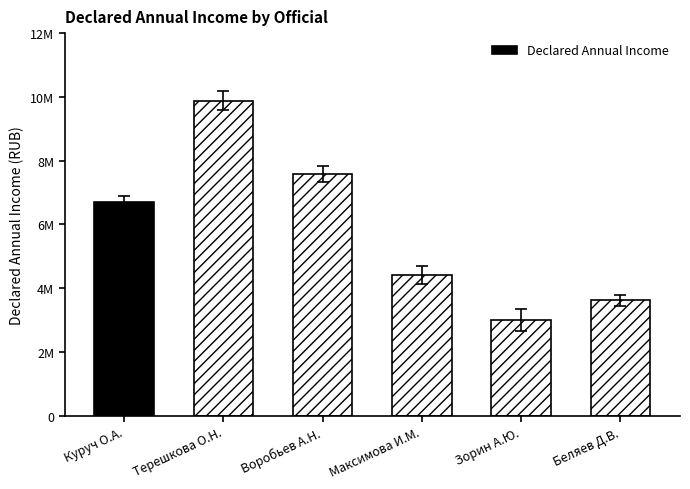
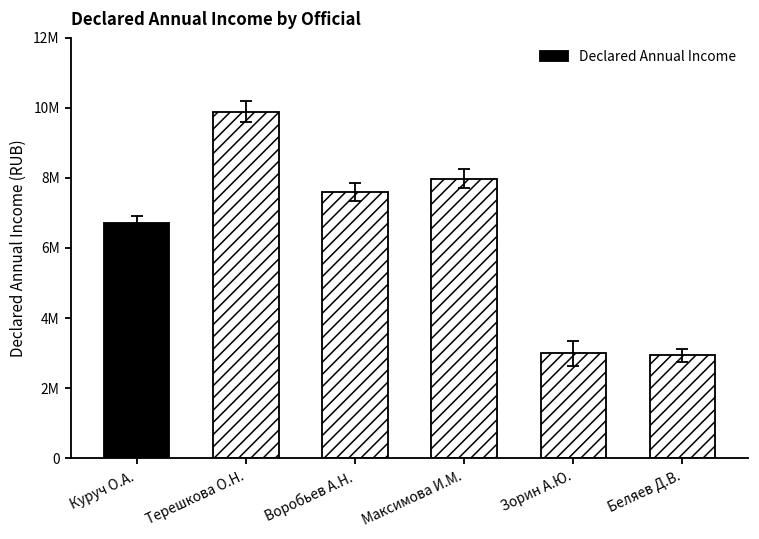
  {
    "Declared Annual Income": {
      "Куруч О.А.": 6700000,
      "Терешкова О.Н.": 9900000,
      "Воробьев А.Н.": 7600000,
-     "Максимова И.М.": 4400000,
+     "Максимова И.М.": 8000000,
      "Зорин А.Ю.": 3000000,
-     "Беляев Д.В.": 3600000
+     "Беляев Д.В.": 2900000
    }
  }
